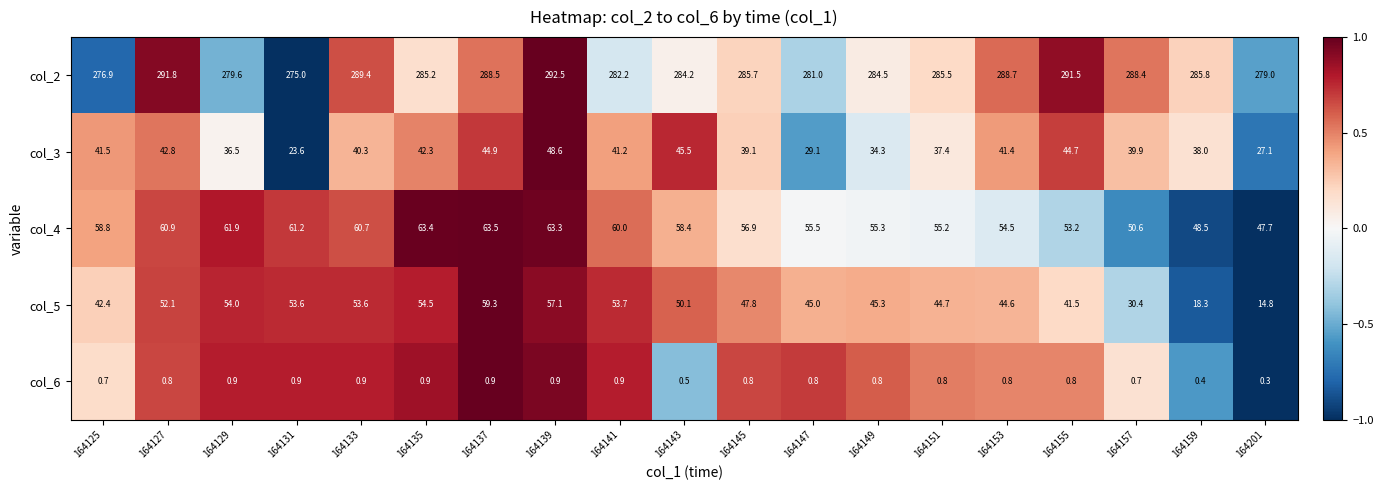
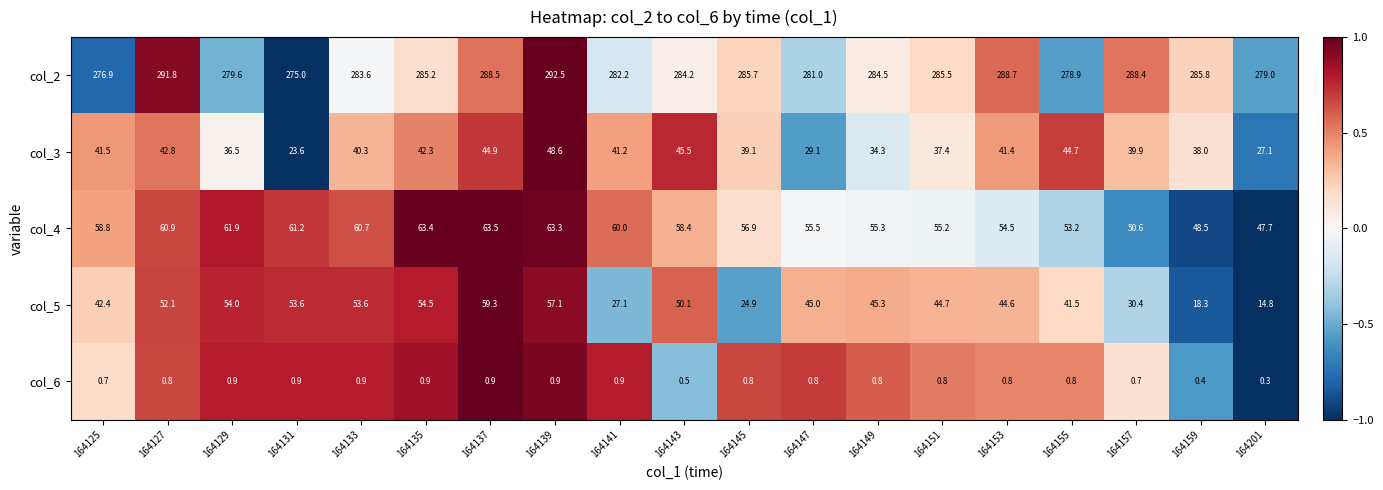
  {
    "col_2": {
      "164125": 276.9,
      "164127": 291.8,
      "164129": 279.6,
      "164131": 275.0,
-     "164133": 289.4,
+     "164133": 283.6,
      "164135": 285.2,
      "164137": 288.5,
      "164139": 292.5,
      "164141": 282.2,
      "164143": 284.2,
      "164145": 285.7,
      "164147": 281.0,
      "164149": 284.5,
      "164151": 285.5,
      "164153": 288.7,
-     "164155": 291.5,
+     "164155": 278.9,
      "164157": 288.4,
      "164159": 285.8,
      "164201": 279.0
    },
    "col_3": {
      "164125": 41.5,
      "164127": 42.8,
      "164129": 36.5,
      "164131": 23.6,
      "164133": 40.3,
      "164135": 42.3,
      "164137": 44.9,
      "164139": 48.6,
      "164141": 41.2,
      "164143": 45.5,
      "164145": 39.1,
      "164147": 29.1,
      "164149": 34.3,
      "164151": 37.4,
      "164153": 41.4,
      "164155": 44.7,
      "164157": 39.9,
      "164159": 38.0,
      "164201": 27.1
    },
    "col_4": {
      "164125": 58.8,
      "164127": 60.9,
      "164129": 61.9,
      "164131": 61.2,
      "164133": 60.7,
      "164135": 63.4,
      "164137": 63.5,
      "164139": 63.3,
      "164141": 60.0,
      "164143": 58.4,
      "164145": 56.9,
      "164147": 55.5,
      "164149": 55.3,
      "164151": 55.2,
      "164153": 54.5,
      "164155": 53.2,
      "164157": 50.6,
      "164159": 48.5,
      "164201": 47.7
    },
    "col_5": {
      "164125": 42.4,
      "164127": 52.1,
      "164129": 54.0,
      "164131": 53.6,
      "164133": 53.6,
      "164135": 54.5,
      "164137": 59.3,
      "164139": 57.1,
-     "164141": 53.7,
+     "164141": 27.1,
      "164143": 50.1,
-     "164145": 47.8,
+     "164145": 24.9,
      "164147": 45.0,
      "164149": 45.3,
      "164151": 44.7,
      "164153": 44.6,
      "164155": 41.5,
      "164157": 30.4,
      "164159": 18.3,
      "164201": 14.8
    },
    "col_6": {
      "164125": 0.7,
      "164127": 0.8,
      "164129": 0.9,
      "164131": 0.9,
      "164133": 0.9,
      "164135": 0.9,
      "164137": 0.9,
      "164139": 0.9,
      "164141": 0.9,
      "164143": 0.5,
      "164145": 0.8,
      "164147": 0.8,
      "164149": 0.8,
      "164151": 0.8,
      "164153": 0.8,
      "164155": 0.8,
      "164157": 0.7,
      "164159": 0.4,
      "164201": 0.3
    }
  }
